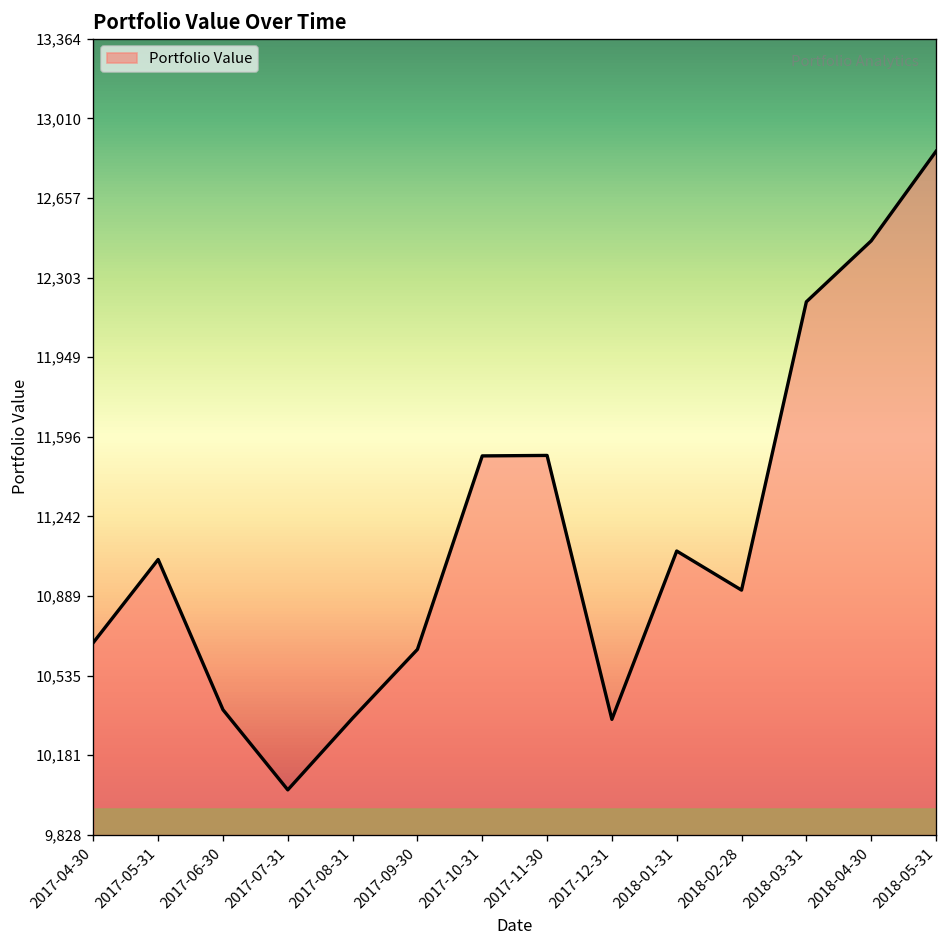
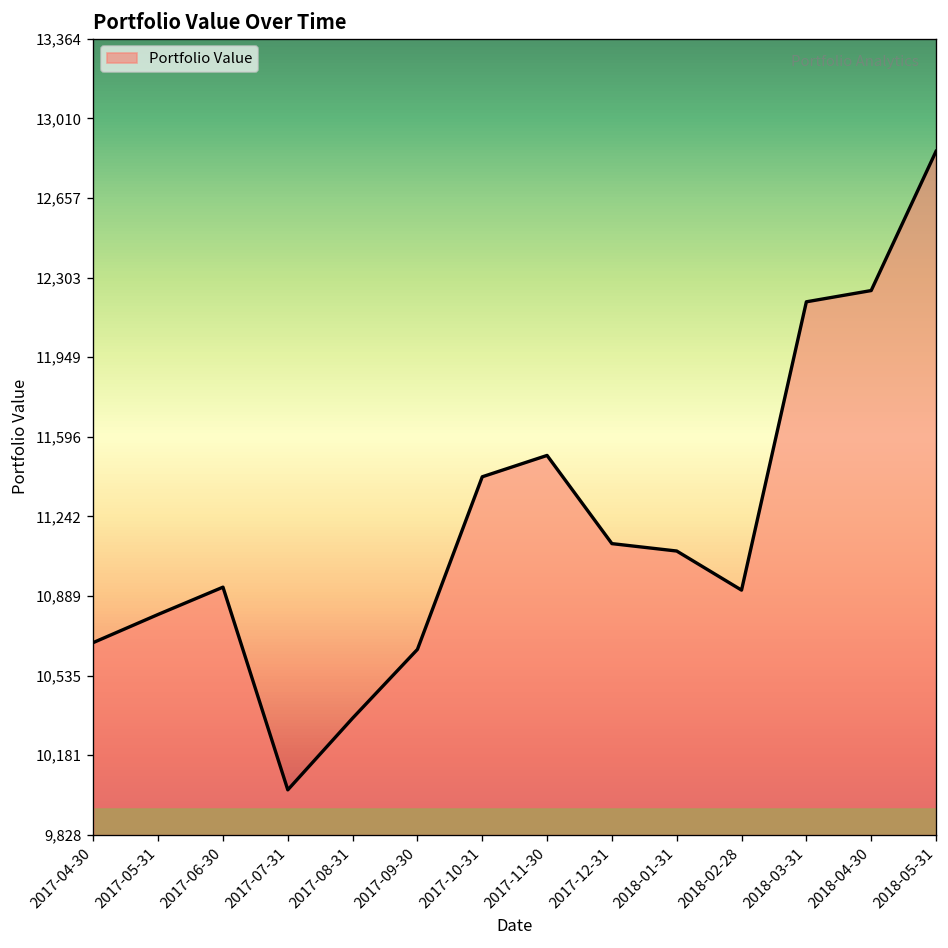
  {
    "2017-04-30": "10,680",
-   "2017-05-31": "11,050",
-   "2017-06-30": "10,380",
+   "2017-05-31": "10,810",
+   "2017-06-30": "10,930",
    "2017-07-31": "10,030",
    "2017-08-31": "10,350",
    "2017-09-30": "10,650",
-   "2017-10-31": "11,510",
+   "2017-10-31": "11,420",
    "2017-11-30": "11,510",
-   "2017-12-31": "10,340",
+   "2017-12-31": "11,120",
    "2018-01-31": "11,090",
    "2018-02-28": "10,920",
    "2018-03-31": "12,200",
-   "2018-04-30": "12,470",
+   "2018-04-30": "12,250",
    "2018-05-31": "12,860"
  }
